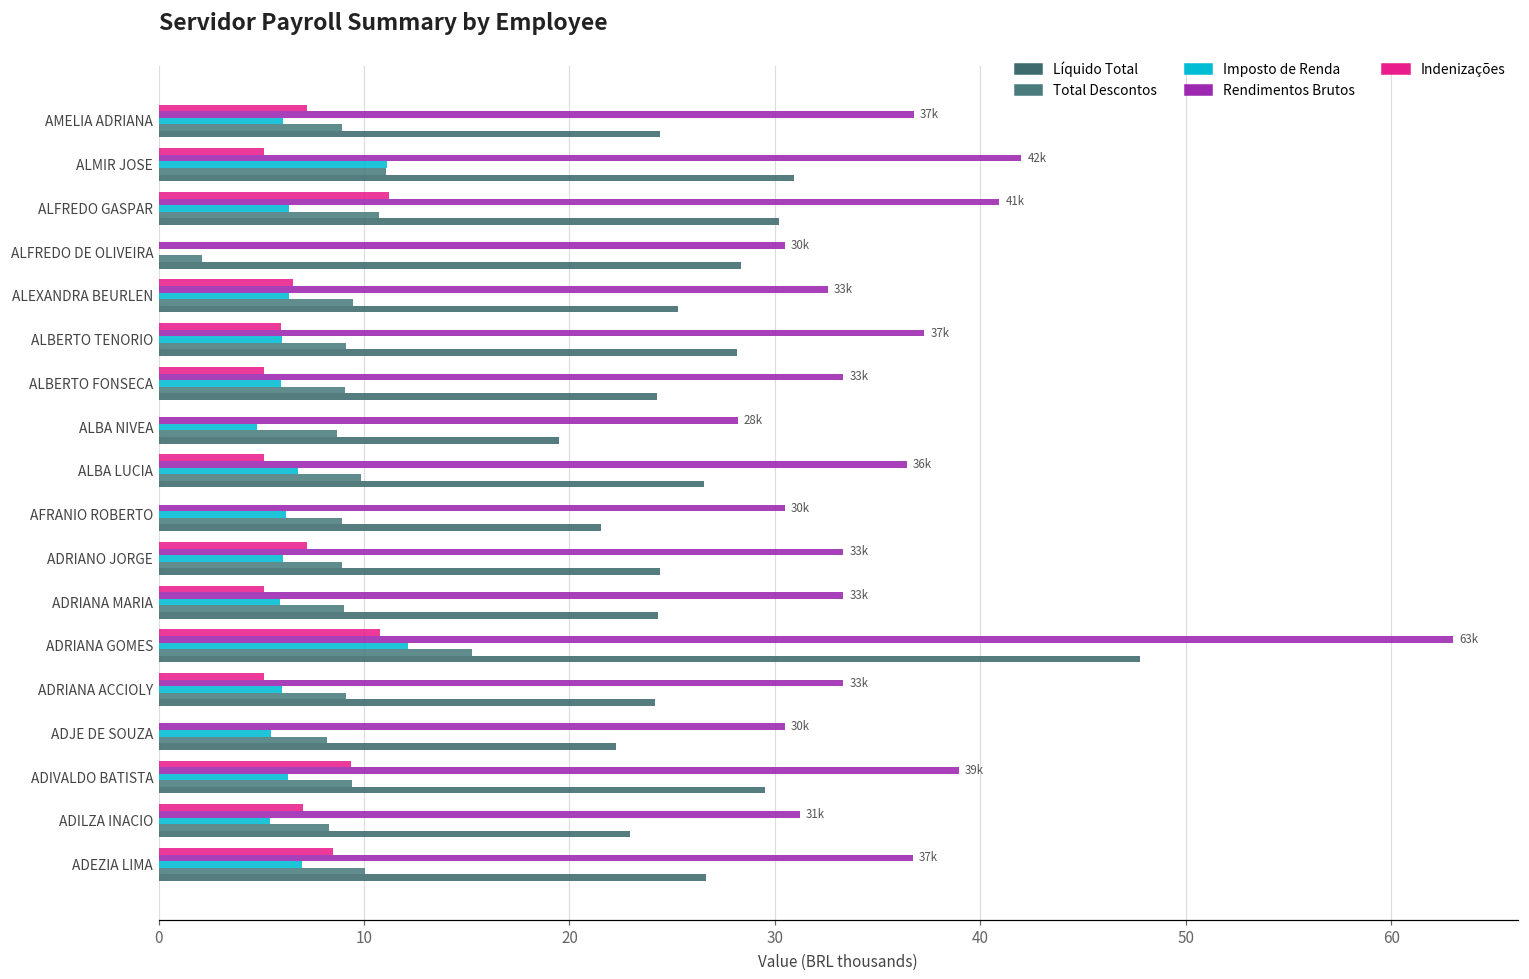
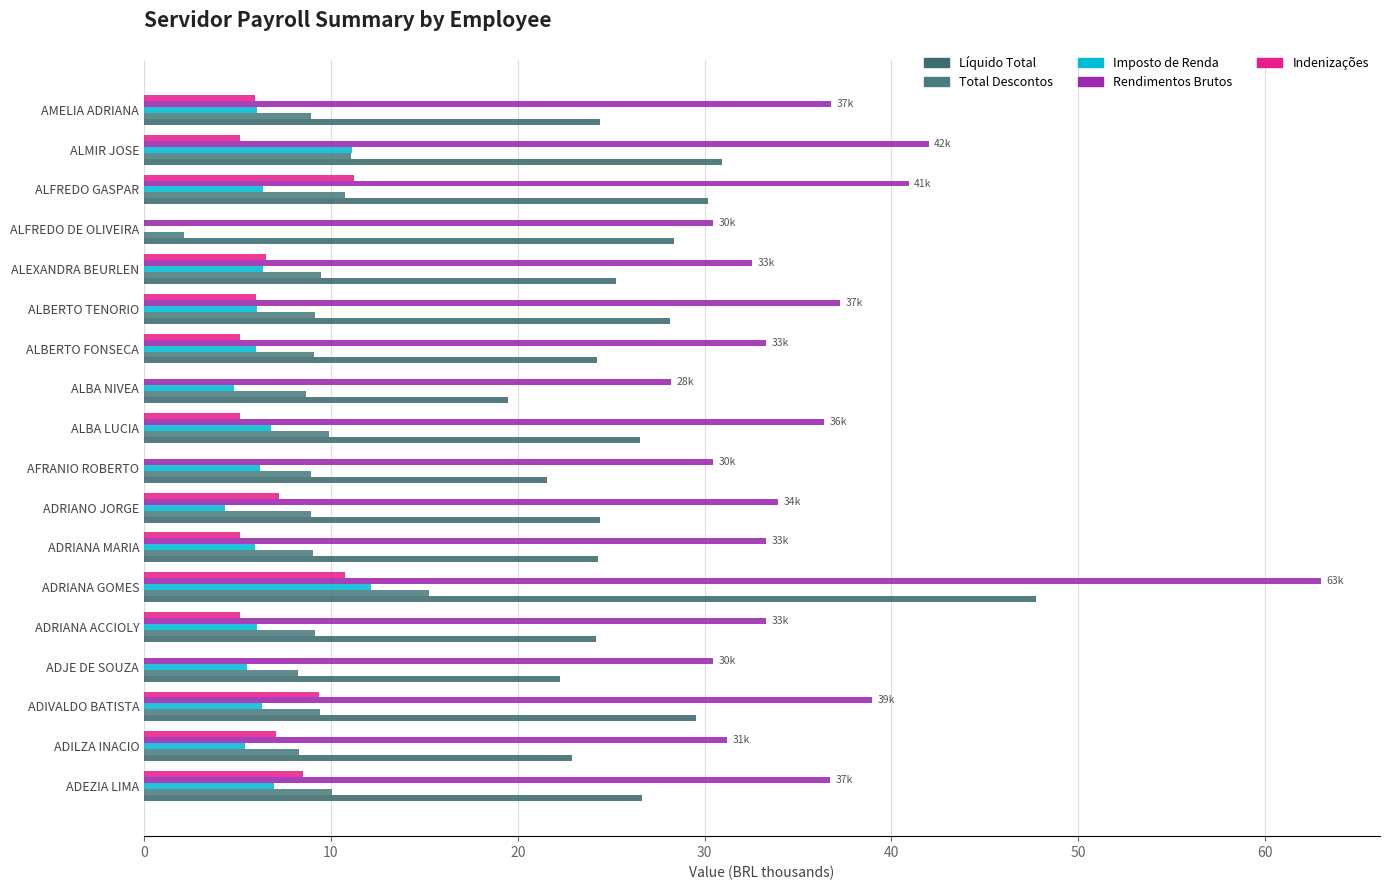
  {
    "Imposto de Renda": {
      "AMELIA ADRIANA": "6.0",
      "ALMIR JOSE": "11.1",
      "ALFREDO GASPAR": "6.4",
      "ALFREDO DE OLIVEIRA": "0.0",
      "ALEXANDRA BEURLEN": "6.4",
      "ALBERTO TENORIO": "6.0",
      "ALBERTO FONSECA": "6.0",
      "ALBA NIVEA": "4.8",
      "ALBA LUCIA": "6.8",
      "AFRANIO ROBERTO": "6.2",
-     "ADRIANO JORGE": "6.0",
+     "ADRIANO JORGE": "4.3",
      "ADRIANA MARIA": "5.9",
      "ADRIANA GOMES": "12.1",
      "ADRIANA ACCIOLY": "6.0",
      "ADJE DE SOUZA": "5.5",
      "ADIVALDO BATISTA": "6.3",
      "ADILZA INACIO": "5.4",
      "ADEZIA LIMA": "7.0"
    },
    "Rendimentos Brutos": {
      "AMELIA ADRIANA": "37k",
      "ALMIR JOSE": "42k",
      "ALFREDO GASPAR": "41k",
      "ALFREDO DE OLIVEIRA": "30k",
      "ALEXANDRA BEURLEN": "33k",
      "ALBERTO TENORIO": "37k",
      "ALBERTO FONSECA": "33k",
      "ALBA NIVEA": "28k",
      "ALBA LUCIA": "36k",
      "AFRANIO ROBERTO": "30k",
-     "ADRIANO JORGE": "33k",
+     "ADRIANO JORGE": "34k",
      "ADRIANA MARIA": "33k",
      "ADRIANA GOMES": "63k",
      "ADRIANA ACCIOLY": "33k",
      "ADJE DE SOUZA": "30k",
      "ADIVALDO BATISTA": "39k",
      "ADILZA INACIO": "31k",
      "ADEZIA LIMA": "37k"
    },
    "Indenizações": {
-     "AMELIA ADRIANA": "7.2",
+     "AMELIA ADRIANA": "5.9",
      "ALMIR JOSE": "5.1",
      "ALFREDO GASPAR": "11.2",
      "ALFREDO DE OLIVEIRA": "0.0",
      "ALEXANDRA BEURLEN": "6.5",
      "ALBERTO TENORIO": "6.0",
      "ALBERTO FONSECA": "5.1",
      "ALBA NIVEA": "0.0",
      "ALBA LUCIA": "5.1",
      "AFRANIO ROBERTO": "0.0",
      "ADRIANO JORGE": "7.2",
      "ADRIANA MARIA": "5.1",
      "ADRIANA GOMES": "10.8",
      "ADRIANA ACCIOLY": "5.1",
      "ADJE DE SOUZA": "0.0",
      "ADIVALDO BATISTA": "9.4",
      "ADILZA INACIO": "7.0",
      "ADEZIA LIMA": "8.5"
    }
  }
